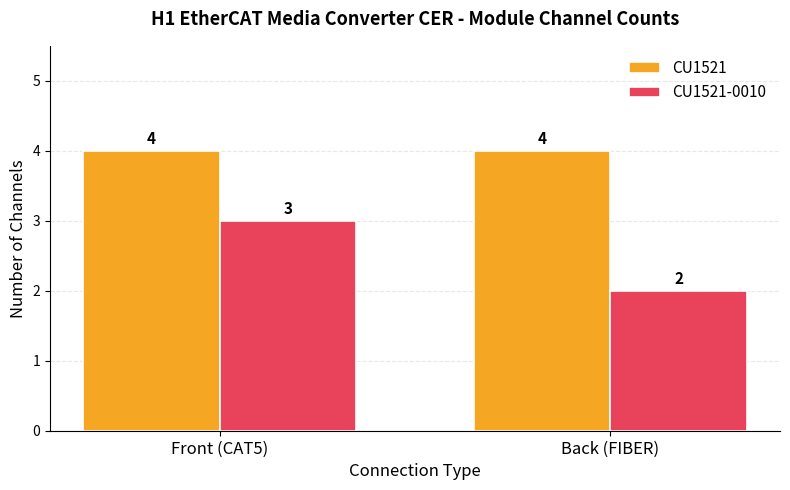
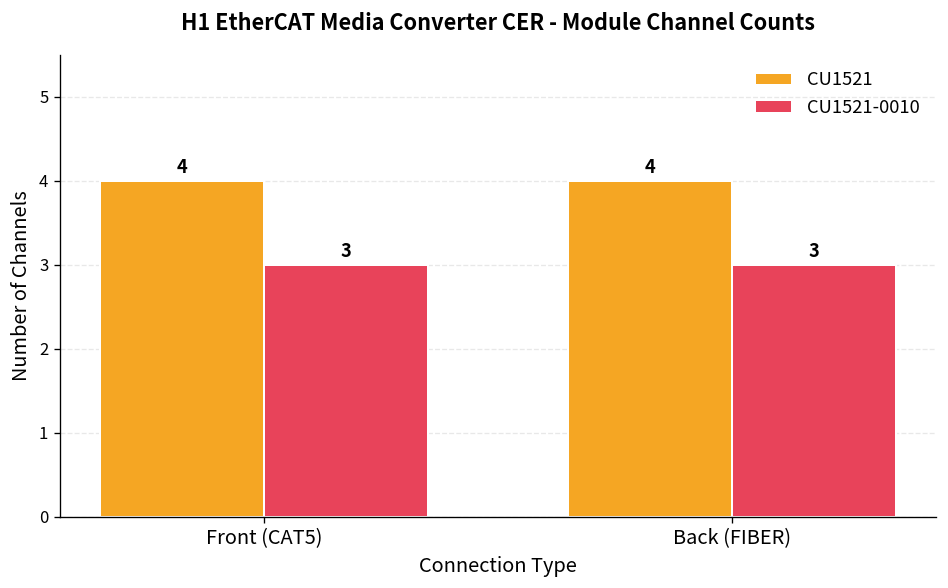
  {
    "CU1521": {
      "Front (CAT5)": 4,
      "Back (FIBER)": 4
    },
    "CU1521-0010": {
      "Front (CAT5)": 3,
-     "Back (FIBER)": 2
+     "Back (FIBER)": 3
    }
  }
